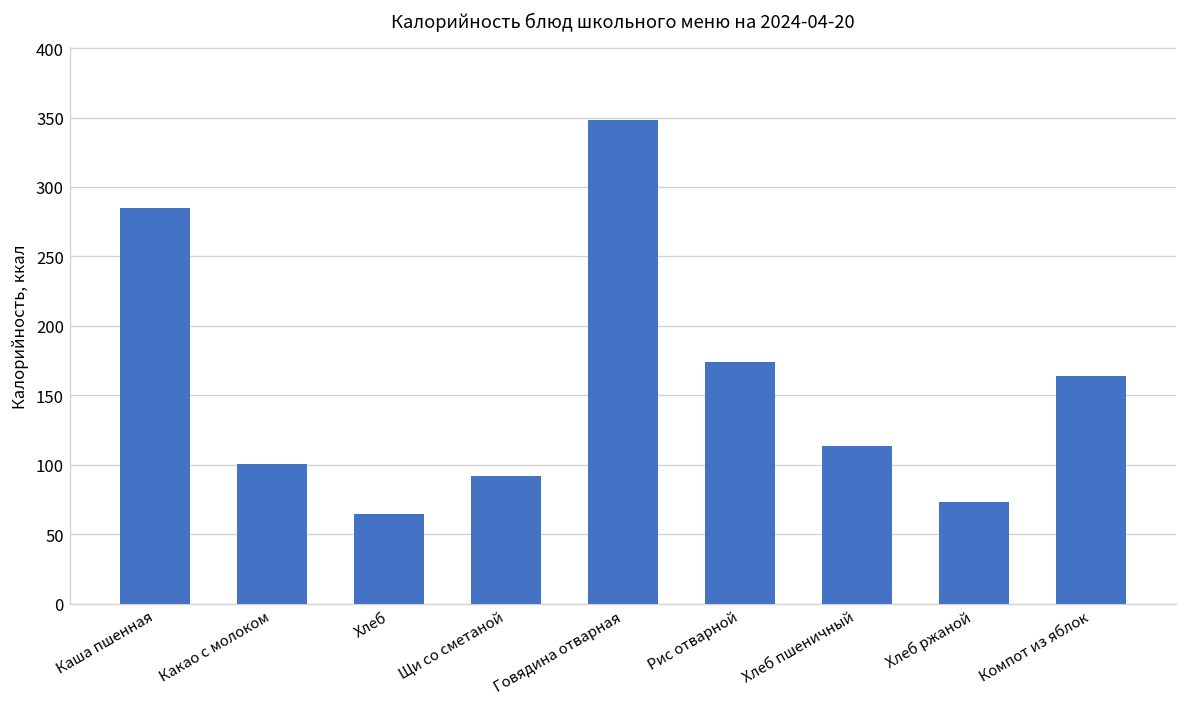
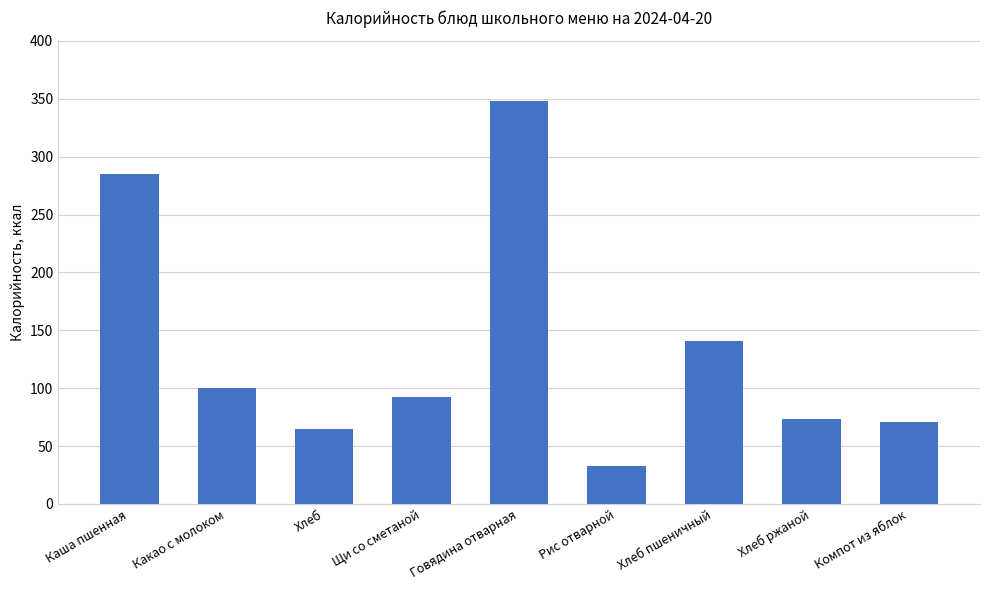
  {
    "Каша пшенная": 285,
    "Какао с молоком": 100,
    "Хлеб": 65,
    "Щи со сметаной": 92,
    "Говядина отварная": 348,
-   "Рис отварной": 174,
-   "Хлеб пшеничный": 114,
+   "Рис отварной": 33,
+   "Хлеб пшеничный": 141,
    "Хлеб ржаной": 73,
-   "Компот из яблок": 164
+   "Компот из яблок": 71
  }
